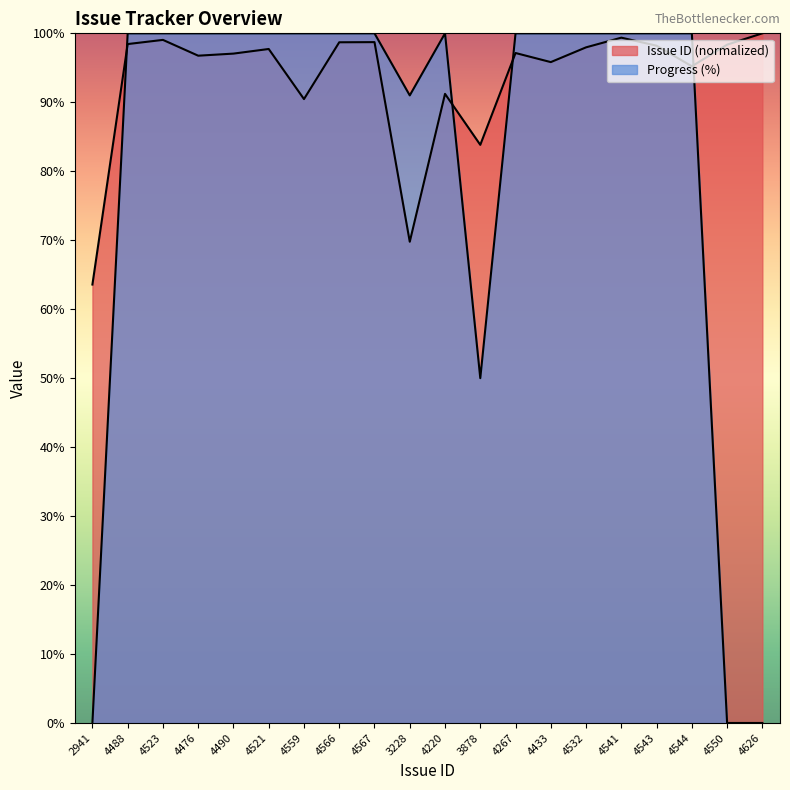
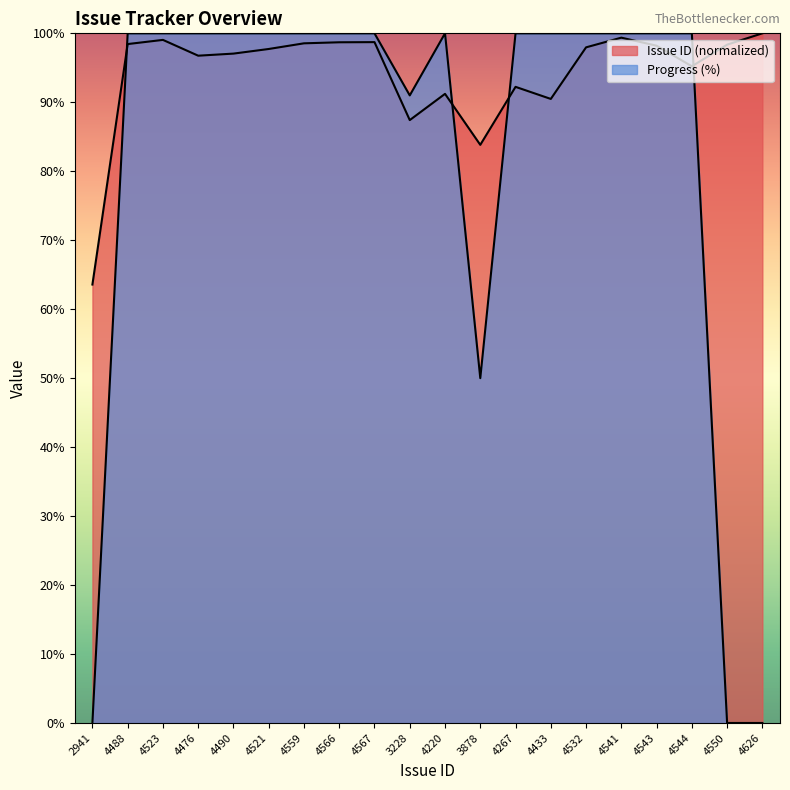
  {
    "Issue ID (normalized)": {
      "2941": "64%",
      "4488": "98%",
      "4523": "99%",
      "4476": "97%",
      "4490": "97%",
      "4521": "98%",
-     "4559": "90%",
+     "4559": "99%",
      "4566": "99%",
      "4567": "99%",
-     "3228": "70%",
+     "3228": "87%",
      "4220": "91%",
      "3878": "84%",
-     "4267": "97%",
-     "4433": "96%",
+     "4267": "92%",
+     "4433": "90%",
      "4532": "98%",
      "4541": "99%",
      "4626": "100%"
    },
    "Progress (%)": {
      "2941": "0%",
      "4488": "100%",
      "4523": "100%",
      "4476": "100%",
      "4490": "100%",
      "4521": "100%",
      "4559": "100%",
      "4566": "100%",
      "4567": "100%",
      "3228": "91%",
      "4220": "100%",
      "3878": "50%",
      "4267": "100%",
      "4433": "100%",
      "4532": "100%",
      "4541": "100%",
      "4543": "100%",
      "4544": "100%",
      "4550": "0%",
      "4626": "0%"
    }
  }
